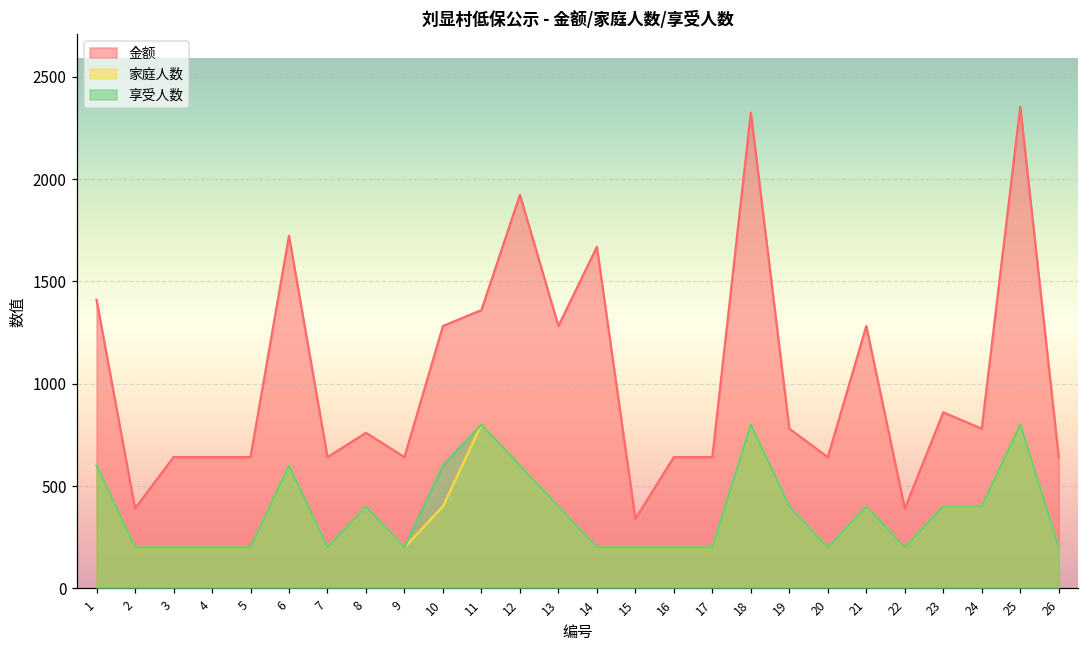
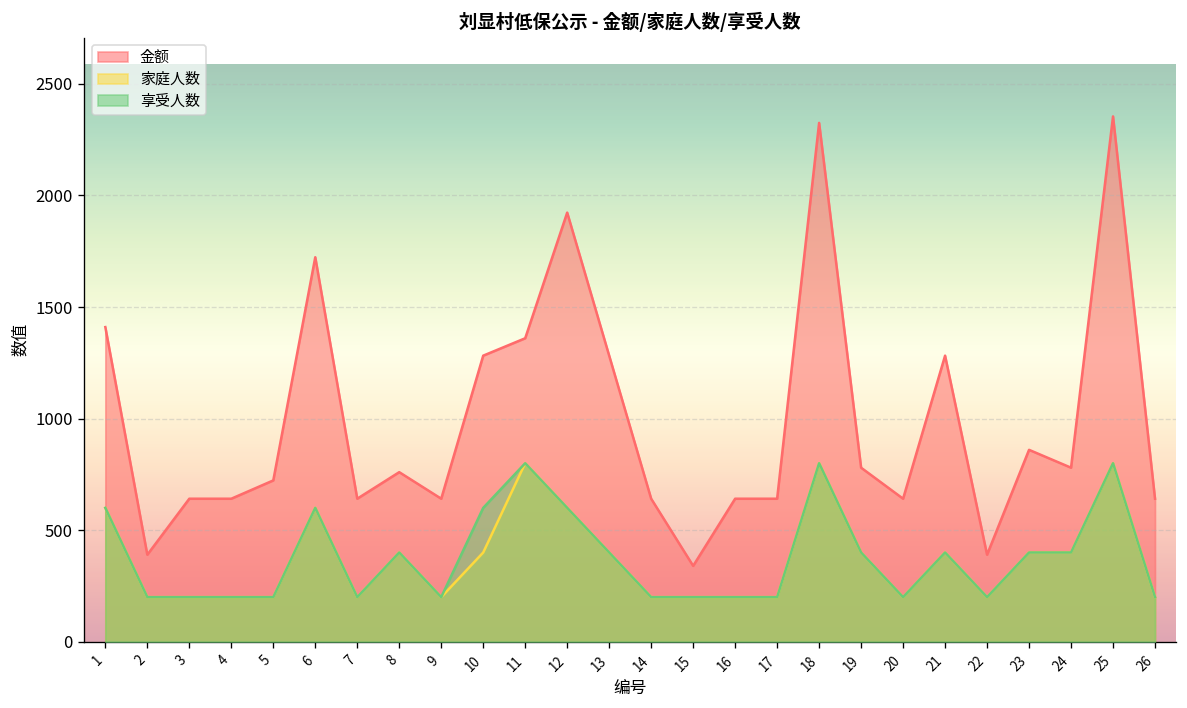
  {
    "金额": {
      "1": 1410,
      "2": 390,
      "3": 640,
      "4": 640,
-     "5": 640,
+     "5": 720,
      "6": 1720,
      "7": 640,
      "8": 760,
      "9": 640,
      "10": 1280,
      "11": 1360,
      "12": 1920,
      "13": 1280,
-     "14": 1670,
+     "14": 640,
      "15": 340,
      "16": 640,
      "17": 640,
      "18": 2330,
      "19": 780,
      "20": 640,
      "21": 1280,
      "22": 390,
      "23": 860,
      "24": 780,
      "25": 2350,
      "26": 640
    },
    "家庭人数": {
      "10": 400
    },
    "享受人数": {
      "10": 600
    }
  }
